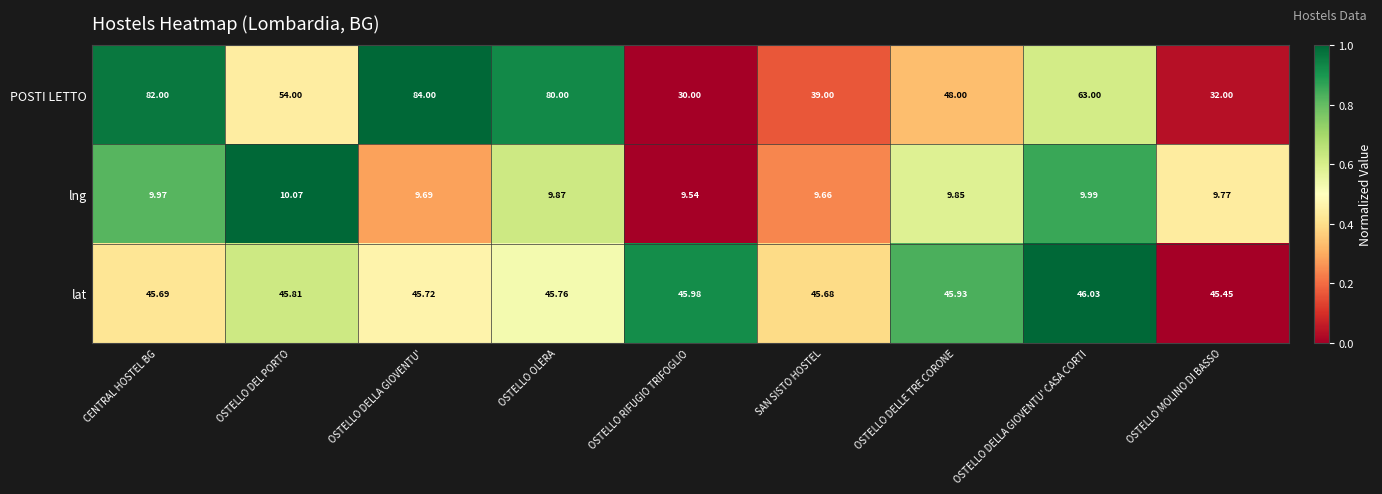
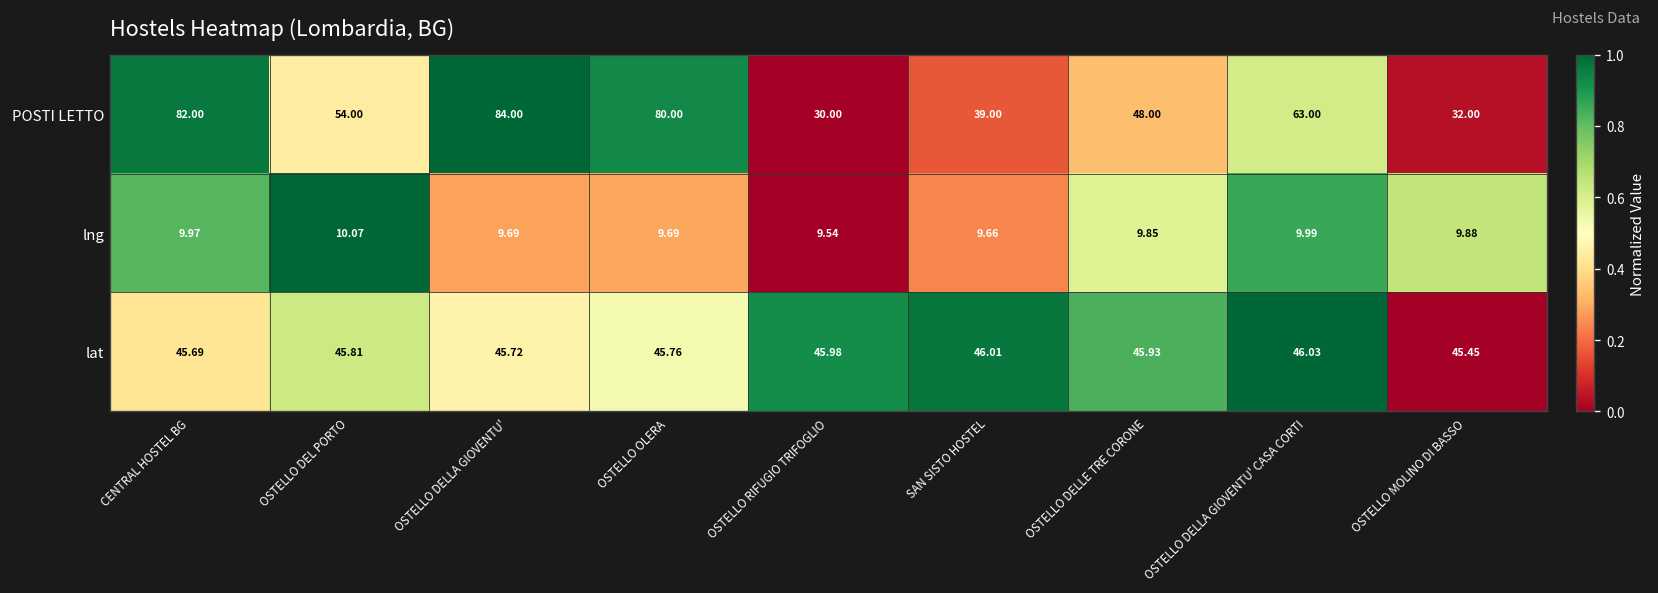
  {
    "POSTI LETTO": {
      "CENTRAL HOSTEL BG": 82.00,
      "OSTELLO DEL PORTO": 54.00,
      "OSTELLO DELLA GIOVENTU'": 84.00,
      "OSTELLO OLERA": 80.00,
      "OSTELLO RIFUGIO TRIFOGLIO": 30.00,
      "SAN SISTO HOSTEL": 39.00,
      "OSTELLO DELLE TRE CORONE": 48.00,
      "OSTELLO DELLA GIOVENTU' CASA CORTI": 63.00,
      "OSTELLO MOLINO DI BASSO": 32.00
    },
    "lng": {
      "CENTRAL HOSTEL BG": 9.97,
      "OSTELLO DEL PORTO": 10.07,
      "OSTELLO DELLA GIOVENTU'": 9.69,
-     "OSTELLO OLERA": 9.87,
+     "OSTELLO OLERA": 9.69,
      "OSTELLO RIFUGIO TRIFOGLIO": 9.54,
      "SAN SISTO HOSTEL": 9.66,
      "OSTELLO DELLE TRE CORONE": 9.85,
      "OSTELLO DELLA GIOVENTU' CASA CORTI": 9.99,
-     "OSTELLO MOLINO DI BASSO": 9.77
+     "OSTELLO MOLINO DI BASSO": 9.88
    },
    "lat": {
      "CENTRAL HOSTEL BG": 45.69,
      "OSTELLO DEL PORTO": 45.81,
      "OSTELLO DELLA GIOVENTU'": 45.72,
      "OSTELLO OLERA": 45.76,
      "OSTELLO RIFUGIO TRIFOGLIO": 45.98,
-     "SAN SISTO HOSTEL": 45.68,
+     "SAN SISTO HOSTEL": 46.01,
      "OSTELLO DELLE TRE CORONE": 45.93,
      "OSTELLO DELLA GIOVENTU' CASA CORTI": 46.03,
      "OSTELLO MOLINO DI BASSO": 45.45
    }
  }
